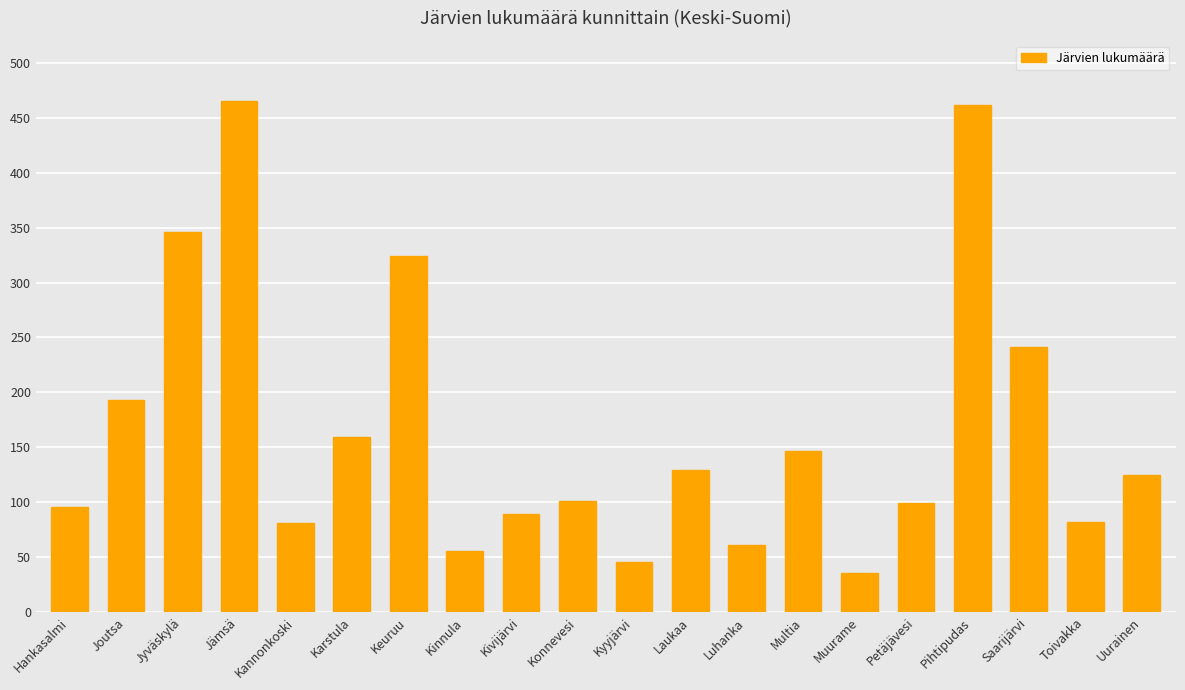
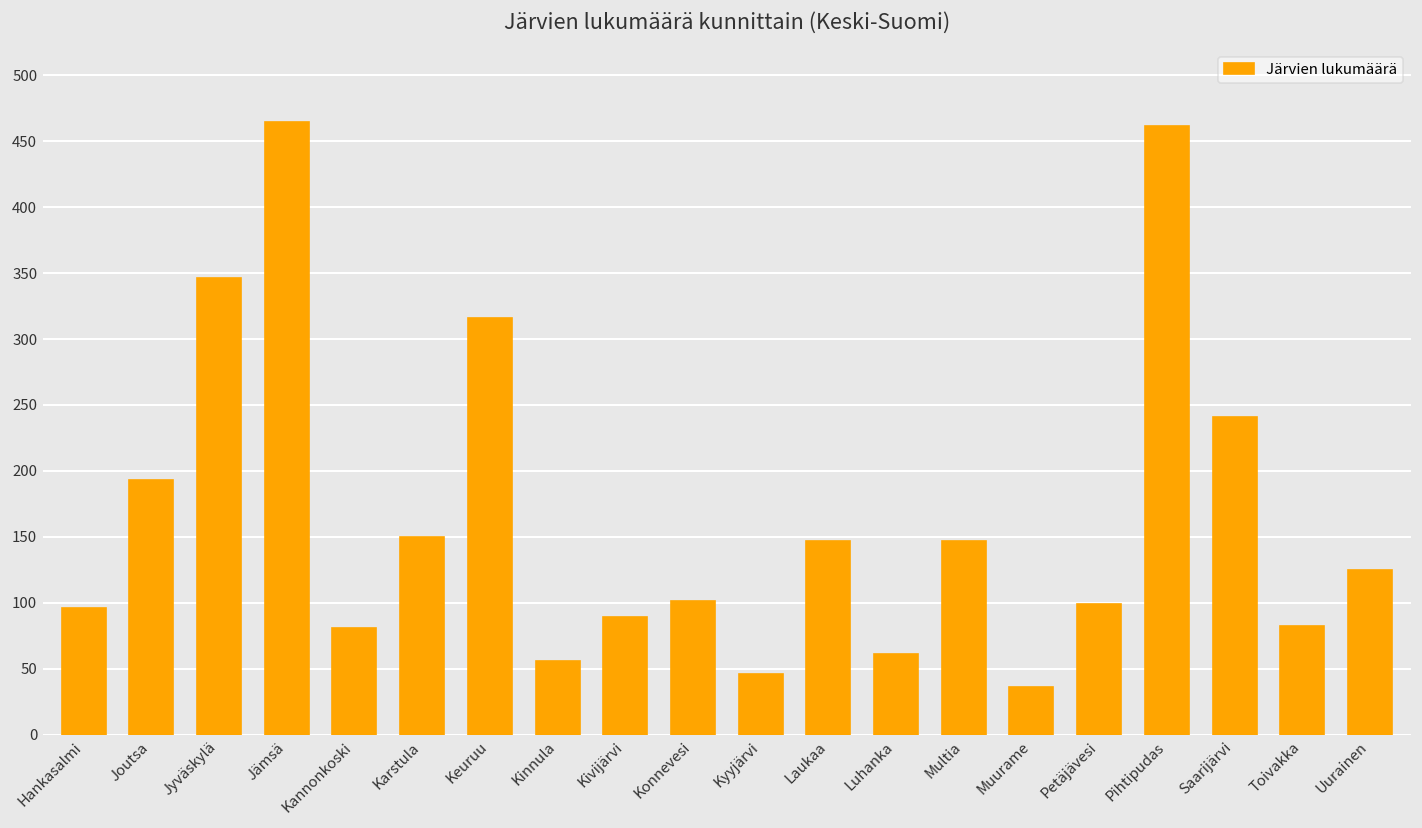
  {
    "Hankasalmi": 96,
    "Joutsa": 193,
    "Jyväskylä": 346,
    "Jämsä": 465,
    "Kannonkoski": 81,
-   "Karstula": 159,
-   "Keuruu": 324,
+   "Karstula": 150,
+   "Keuruu": 316,
    "Kinnula": 56,
    "Kivijärvi": 89,
    "Konnevesi": 101,
    "Kyyjärvi": 46,
-   "Laukaa": 129,
+   "Laukaa": 147,
    "Luhanka": 61,
    "Multia": 147,
    "Muurame": 36,
    "Petäjävesi": 99,
    "Pihtipudas": 462,
    "Saarijärvi": 241,
    "Toivakka": 82,
    "Uurainen": 125
  }
